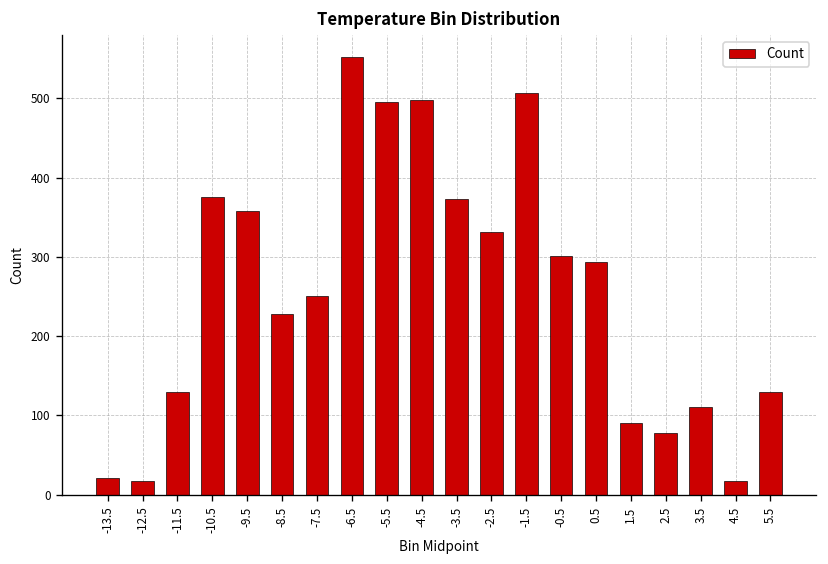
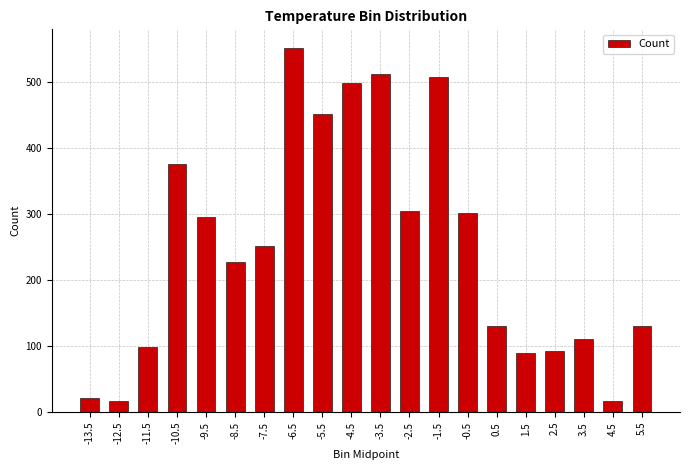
  {
    "-13.5": 20,
    "-12.5": 20,
-   "-11.5": 130,
+   "-11.5": 100,
    "-10.5": 380,
-   "-9.5": 360,
+   "-9.5": 300,
    "-8.5": 230,
    "-7.5": 250,
    "-6.5": 550,
-   "-5.5": 500,
+   "-5.5": 450,
    "-4.5": 500,
-   "-3.5": 370,
-   "-2.5": 330,
+   "-3.5": 510,
+   "-2.5": 310,
    "-1.5": 510,
    "-0.5": 300,
-   "0.5": 290,
+   "0.5": 130,
    "1.5": 90,
-   "2.5": 80,
+   "2.5": 90,
    "3.5": 110,
    "4.5": 20,
    "5.5": 130
  }
